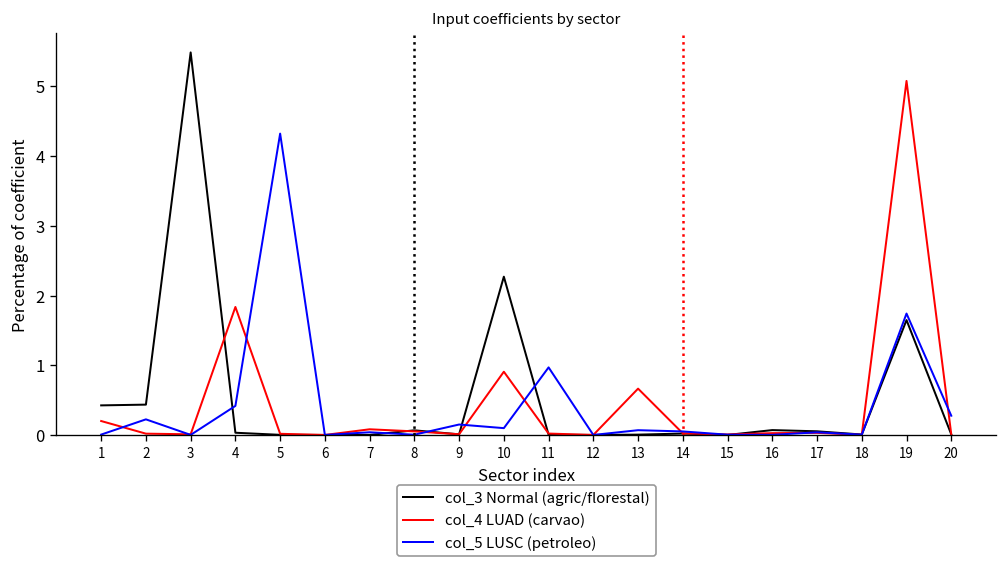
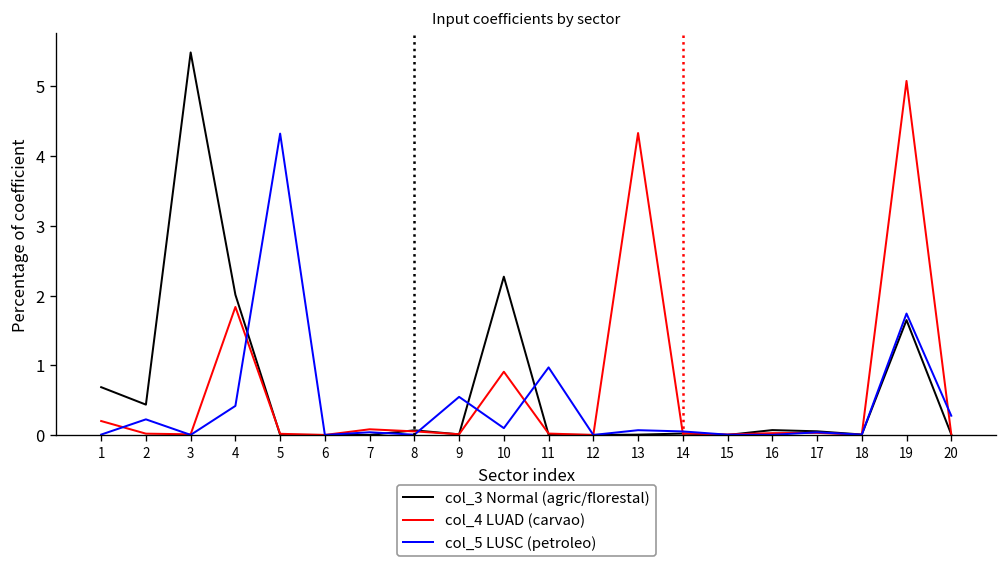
  {
    "col_3 Normal (agric/florestal)": {
-     "1": 0.4,
+     "1": 0.7,
      "2": 0.4,
      "3": 5.5,
-     "4": 0.0,
+     "4": 2.0,
      "10": 2.3,
      "13": 0.0,
      "19": 1.6
    },
    "col_4 LUAD (carvao)": {
      "1": 0.2,
      "2": 0.0,
      "4": 1.8,
      "10": 0.9,
-     "13": 0.7,
+     "13": 4.3,
      "19": 5.1
    },
    "col_5 LUSC (petroleo)": {
      "1": 0.0,
      "2": 0.2,
      "4": 0.4,
      "5": 4.3,
      "8": 0.0,
-     "9": 0.1,
+     "9": 0.5,
      "10": 0.1,
      "11": 1.0,
      "13": 0.1,
      "19": 1.7,
      "20": 0.3
    }
  }
